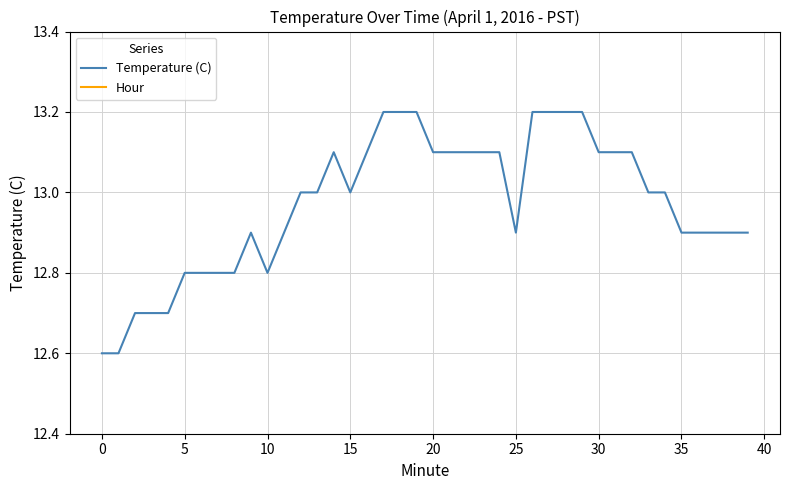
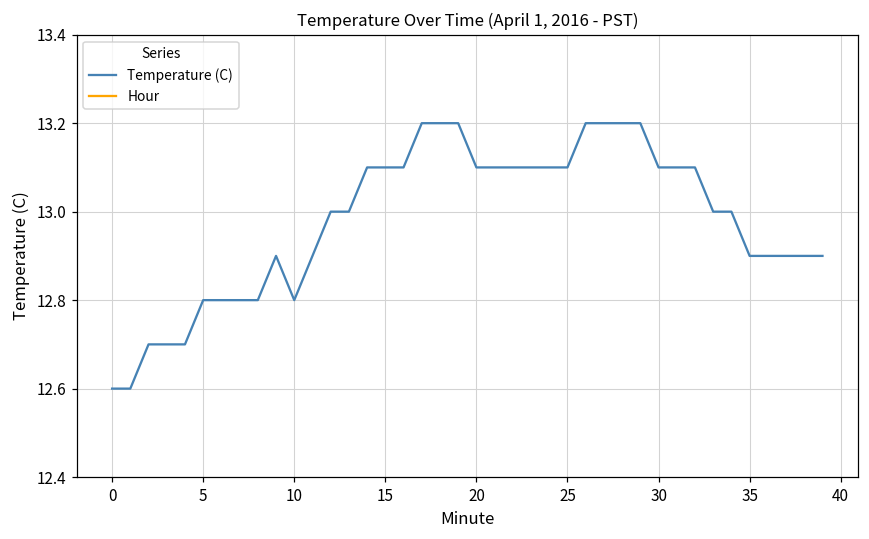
  {
    "Temperature (C)": {
      "0": 12.6,
      "5": 12.8,
      "10": 12.8,
-     "15": 13.0,
+     "15": 13.1,
      "20": 13.1,
-     "25": 12.9,
+     "25": 13.1,
      "30": 13.1,
      "35": 12.9
    }
  }
